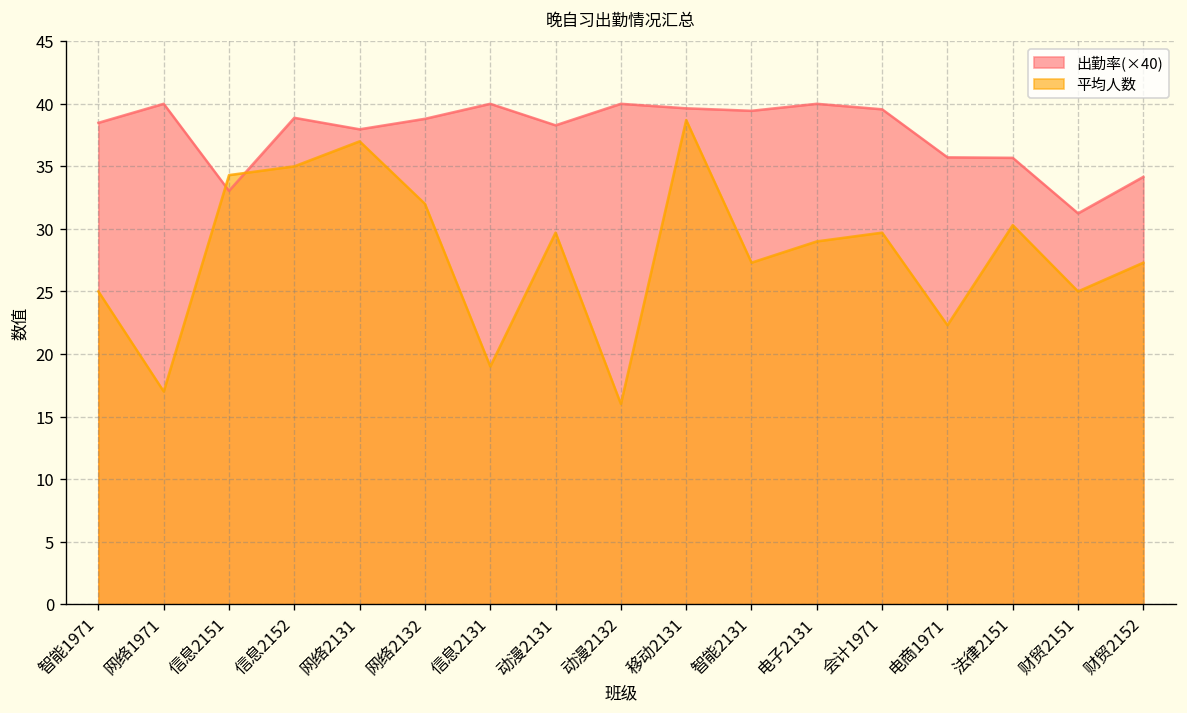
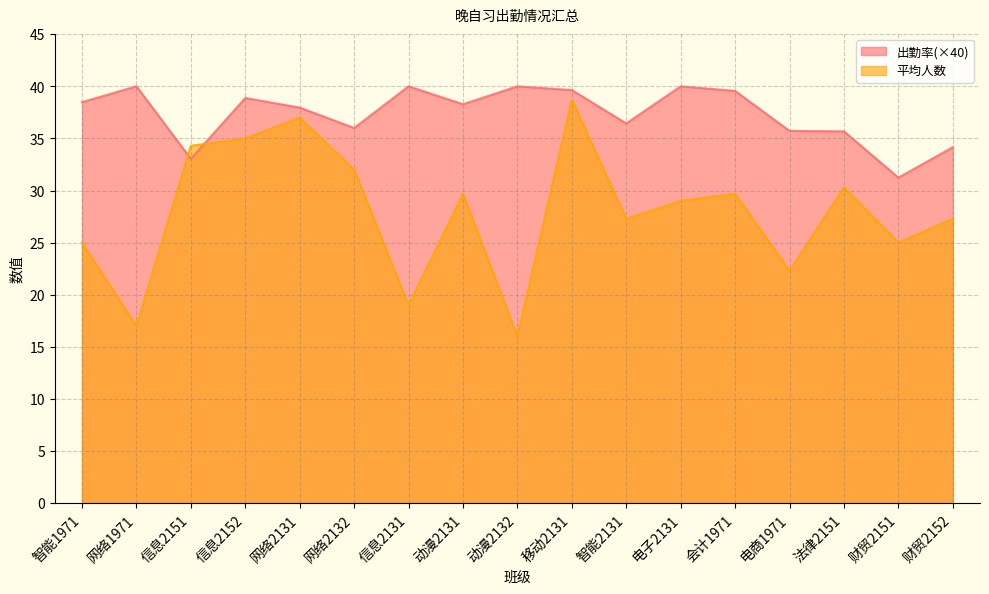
  {
    "出勤率(×40)": {
      "智能1971": 38.5,
      "网络1971": 40.0,
      "信息2151": 33.0,
      "信息2152": 38.9,
      "网络2131": 38.0,
-     "网络2132": 38.8,
+     "网络2132": 36.0,
      "信息2131": 40.0,
      "动漫2131": 38.3,
      "动漫2132": 40.0,
      "移动2131": 39.6,
-     "智能2131": 39.4,
+     "智能2131": 36.4,
      "电子2131": 40.0,
      "会计1971": 39.6,
      "电商1971": 35.7,
      "法律2151": 35.7,
      "财贸2151": 31.2,
      "财贸2152": 34.2
    },
    "平均人数": {
      "智能1971": 25.0,
      "网络1971": 17.0,
      "信息2151": 34.3,
      "信息2152": 35.0,
      "网络2131": 37.0,
      "网络2132": 32.0,
      "信息2131": 19.0,
      "动漫2131": 29.7,
      "动漫2132": 16.0,
      "移动2131": 38.7,
      "智能2131": 27.3,
      "电子2131": 29.0,
      "会计1971": 29.7,
      "电商1971": 22.3,
      "法律2151": 30.3,
      "财贸2151": 25.0,
      "财贸2152": 27.3
    }
  }
